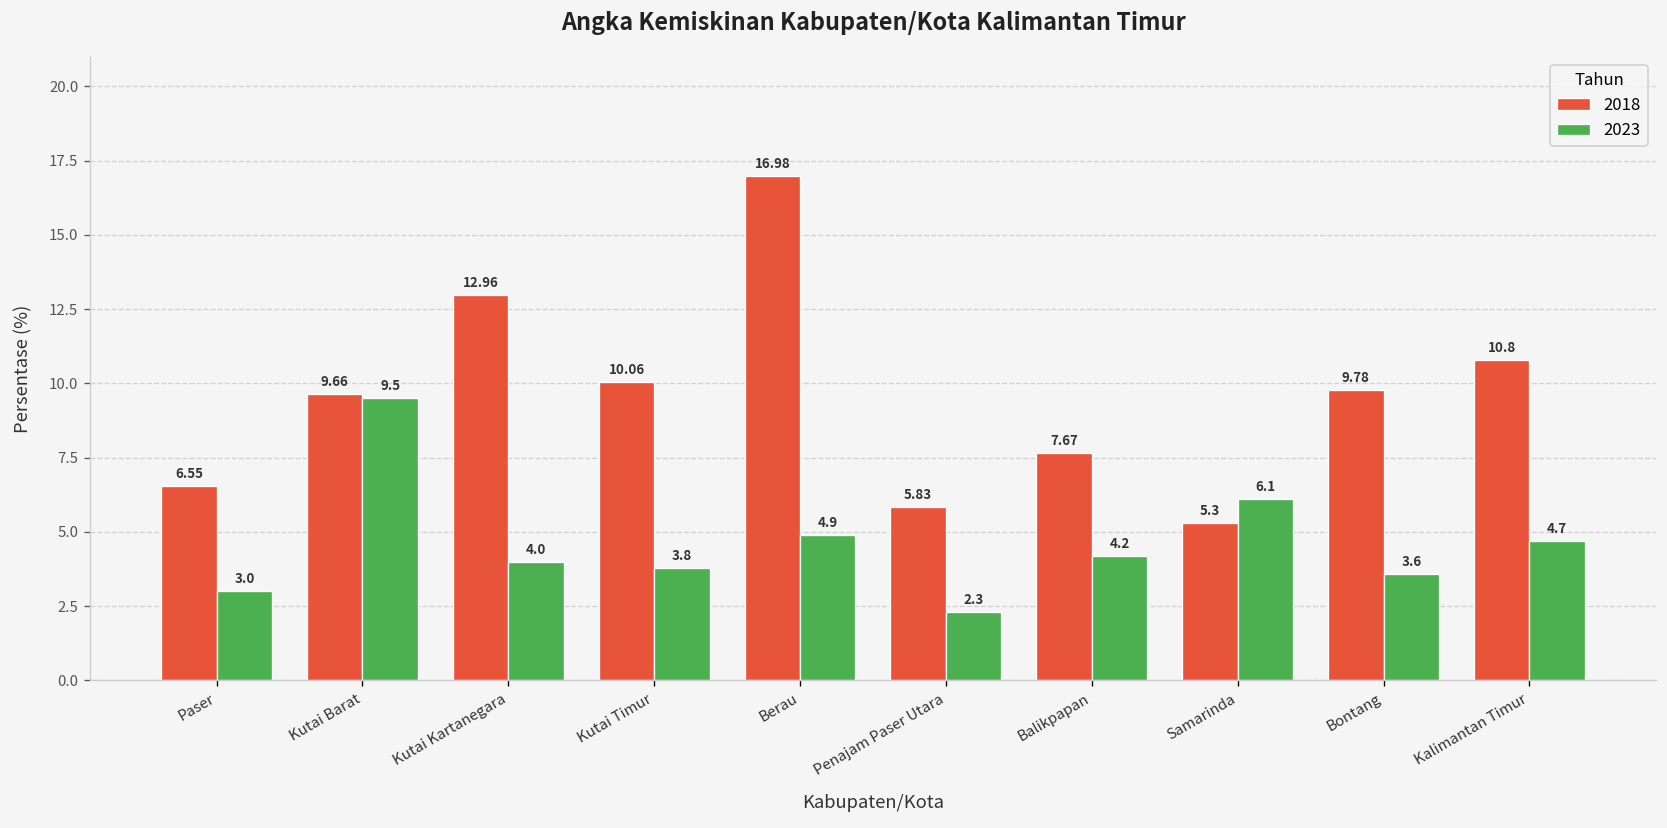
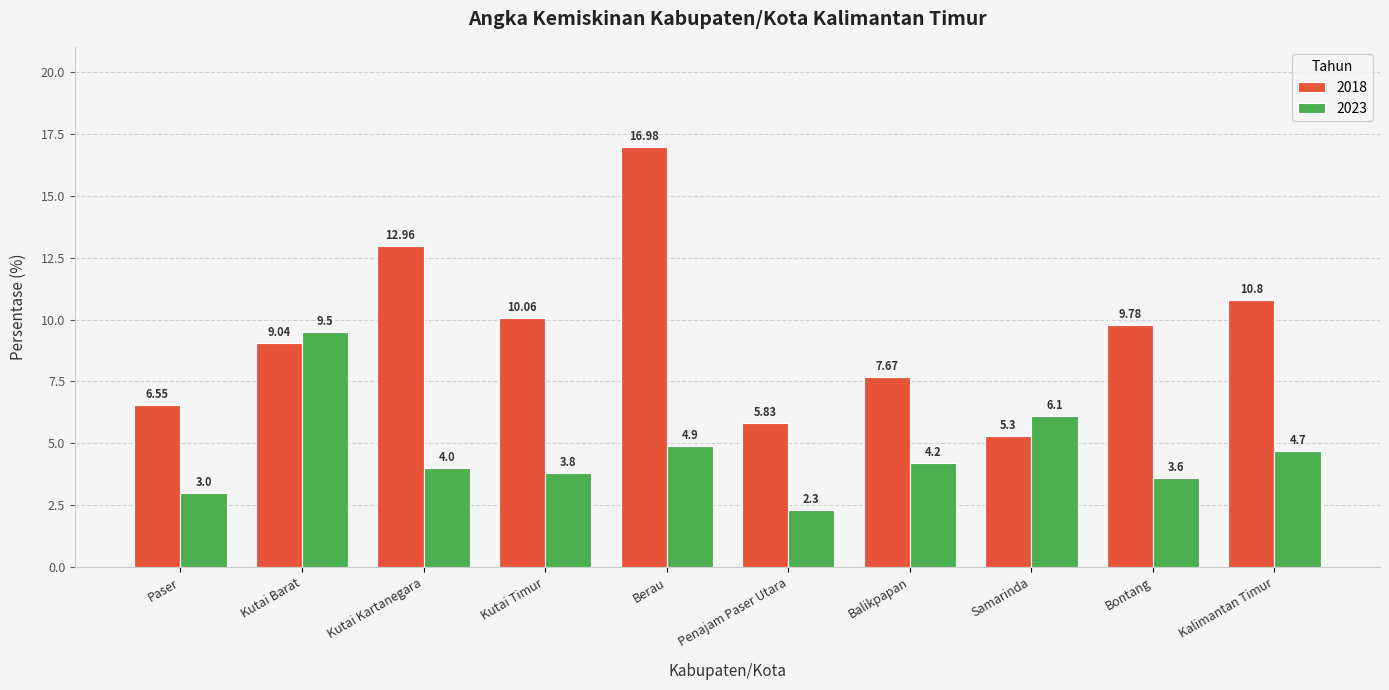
  {
    "2018": {
      "Paser": 6.55,
-     "Kutai Barat": 9.66,
+     "Kutai Barat": 9.04,
      "Kutai Kartanegara": 12.96,
      "Kutai Timur": 10.06,
      "Berau": 16.98,
      "Penajam Paser Utara": 5.83,
      "Balikpapan": 7.67,
      "Samarinda": 5.3,
      "Bontang": 9.78,
      "Kalimantan Timur": 10.8
    },
    "2023": {
      "Paser": 3.0,
      "Kutai Barat": 9.5,
      "Kutai Kartanegara": 4.0,
      "Kutai Timur": 3.8,
      "Berau": 4.9,
      "Penajam Paser Utara": 2.3,
      "Balikpapan": 4.2,
      "Samarinda": 6.1,
      "Bontang": 3.6,
      "Kalimantan Timur": 4.7
    }
  }
